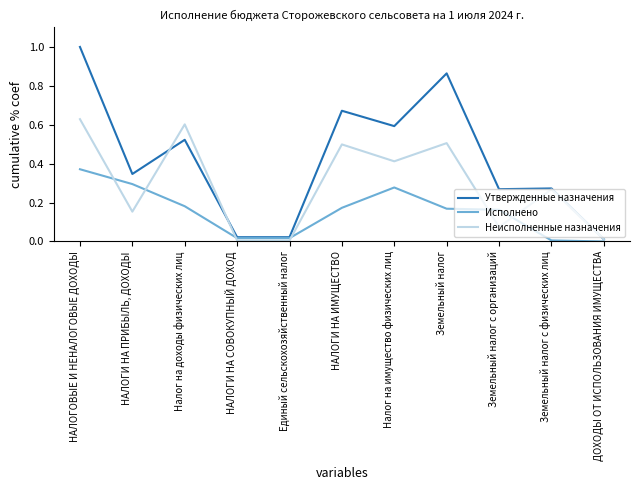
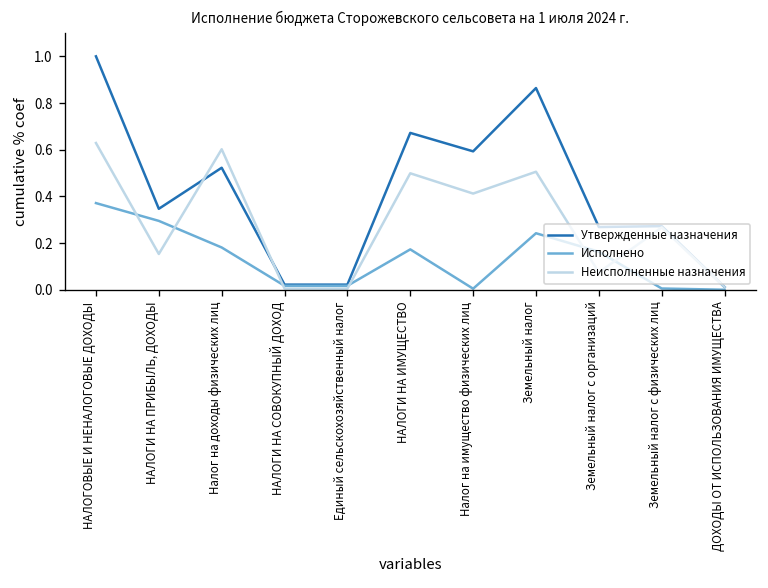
  {
    "Утвержденные назначения": {
      "НАЛОГОВЫЕ И НЕНАЛОГОВЫЕ ДОХОДЫ": 1.00,
      "НАЛОГИ НА ПРИБЫЛЬ, ДОХОДЫ": 0.35,
      "Налог на доходы физических лиц": 0.52,
      "НАЛОГИ НА ИМУЩЕСТВО": 0.67,
      "Налог на имущество физических лиц": 0.59,
      "Земельный налог": 0.86
    },
    "Исполнено": {
      "НАЛОГОВЫЕ И НЕНАЛОГОВЫЕ ДОХОДЫ": 0.37,
      "НАЛОГИ НА ПРИБЫЛЬ, ДОХОДЫ": 0.30,
      "Налог на доходы физических лиц": 0.18,
      "НАЛОГИ НА ИМУЩЕСТВО": 0.17,
-     "Налог на имущество физических лиц": 0.28,
-     "Земельный налог": 0.17,
+     "Налог на имущество физических лиц": 0.00,
+     "Земельный налог": 0.24,
      "Земельный налог с физических лиц": 0.01
    },
    "Неисполненные назначения": {
      "НАЛОГОВЫЕ И НЕНАЛОГОВЫЕ ДОХОДЫ": 0.63,
      "НАЛОГИ НА ПРИБЫЛЬ, ДОХОДЫ": 0.15,
      "Налог на доходы физических лиц": 0.60,
      "НАЛОГИ НА ИМУЩЕСТВО": 0.50,
      "Налог на имущество физических лиц": 0.41,
      "Земельный налог": 0.51
    }
  }
